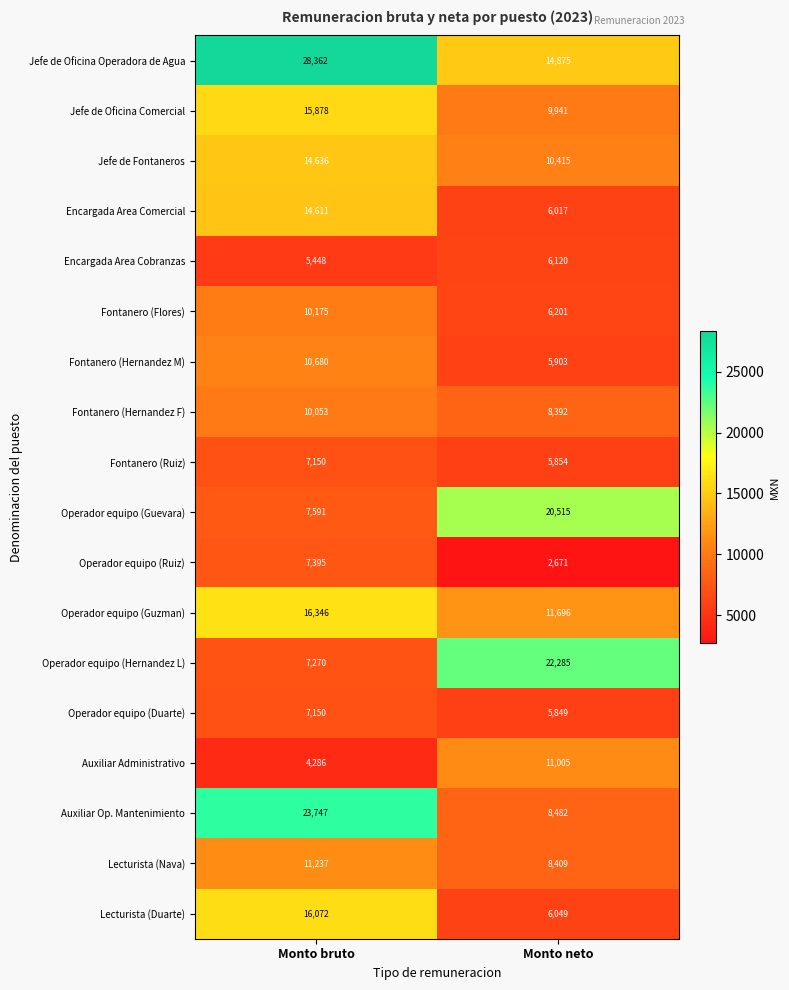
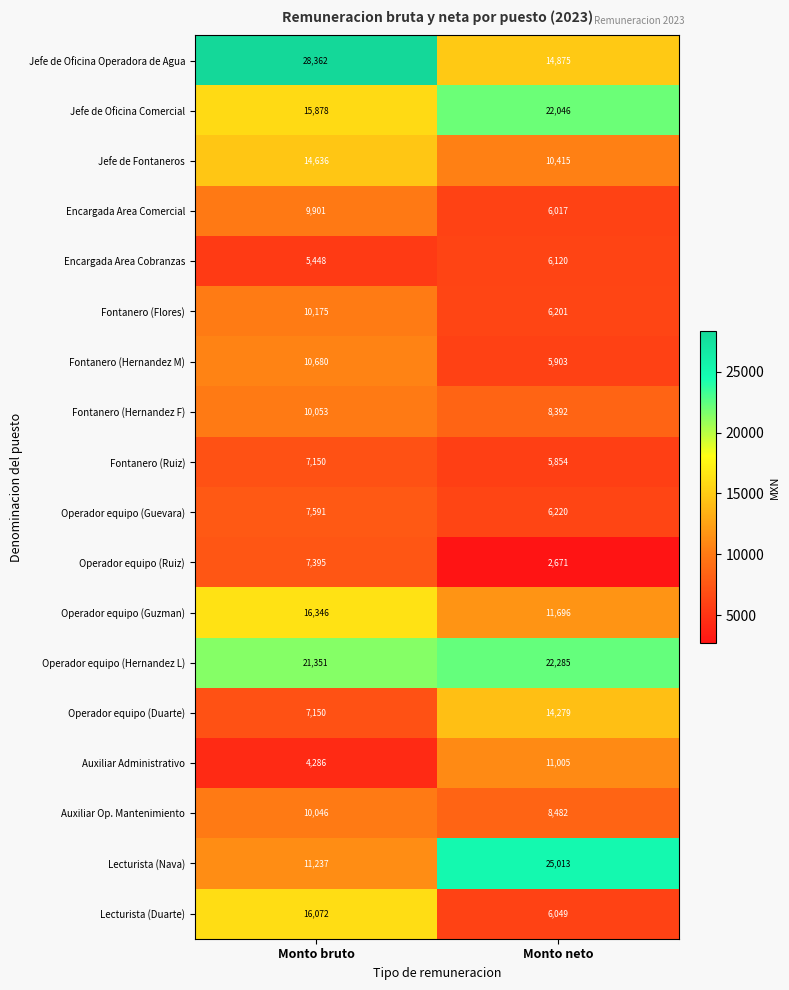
  {
    "Jefe de Oficina Operadora de Agua": {
      "Monto bruto": "28,362",
      "Monto neto": "14,875"
    },
    "Jefe de Oficina Comercial": {
      "Monto bruto": "15,878",
-     "Monto neto": "9,941"
+     "Monto neto": "22,046"
    },
    "Jefe de Fontaneros": {
      "Monto bruto": "14,636",
      "Monto neto": "10,415"
    },
    "Encargada Area Comercial": {
-     "Monto bruto": "14,611",
+     "Monto bruto": "9,901",
      "Monto neto": "6,017"
    },
    "Encargada Area Cobranzas": {
      "Monto bruto": "5,448",
      "Monto neto": "6,120"
    },
    "Fontanero (Flores)": {
      "Monto bruto": "10,175",
      "Monto neto": "6,201"
    },
    "Fontanero (Hernandez M)": {
      "Monto bruto": "10,680",
      "Monto neto": "5,903"
    },
    "Fontanero (Hernandez F)": {
      "Monto bruto": "10,053",
      "Monto neto": "8,392"
    },
    "Fontanero (Ruiz)": {
      "Monto bruto": "7,150",
      "Monto neto": "5,854"
    },
    "Operador equipo (Guevara)": {
      "Monto bruto": "7,591",
-     "Monto neto": "20,515"
+     "Monto neto": "6,220"
    },
    "Operador equipo (Ruiz)": {
      "Monto bruto": "7,395",
      "Monto neto": "2,671"
    },
    "Operador equipo (Guzman)": {
      "Monto bruto": "16,346",
      "Monto neto": "11,696"
    },
    "Operador equipo (Hernandez L)": {
-     "Monto bruto": "7,270",
+     "Monto bruto": "21,351",
      "Monto neto": "22,285"
    },
    "Operador equipo (Duarte)": {
      "Monto bruto": "7,150",
-     "Monto neto": "5,849"
+     "Monto neto": "14,279"
    },
    "Auxiliar Administrativo": {
      "Monto bruto": "4,286",
      "Monto neto": "11,005"
    },
    "Auxiliar Op. Mantenimiento": {
-     "Monto bruto": "23,747",
+     "Monto bruto": "10,046",
      "Monto neto": "8,482"
    },
    "Lecturista (Nava)": {
      "Monto bruto": "11,237",
-     "Monto neto": "8,409"
+     "Monto neto": "25,013"
    },
    "Lecturista (Duarte)": {
      "Monto bruto": "16,072",
      "Monto neto": "6,049"
    }
  }
